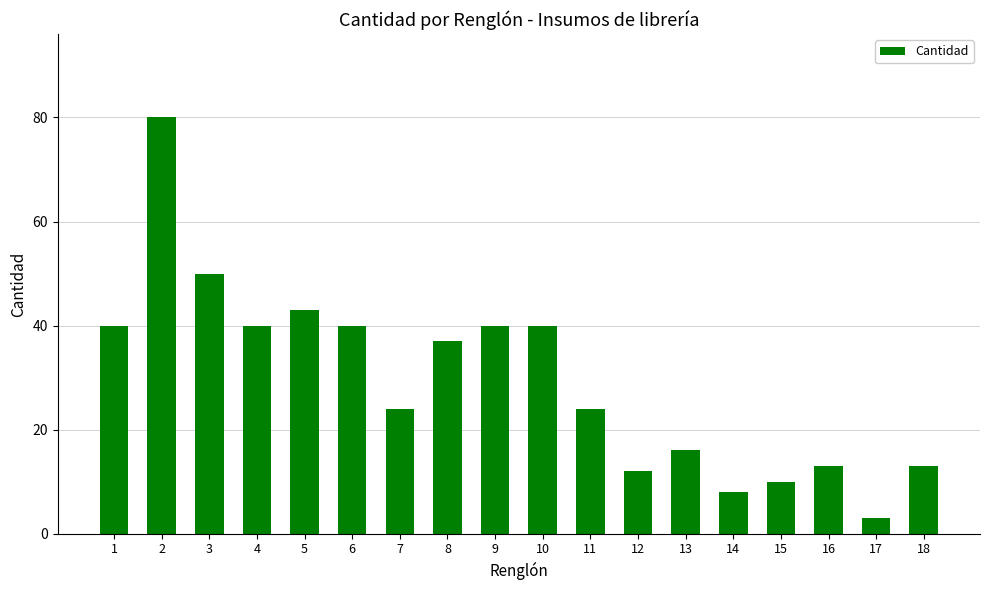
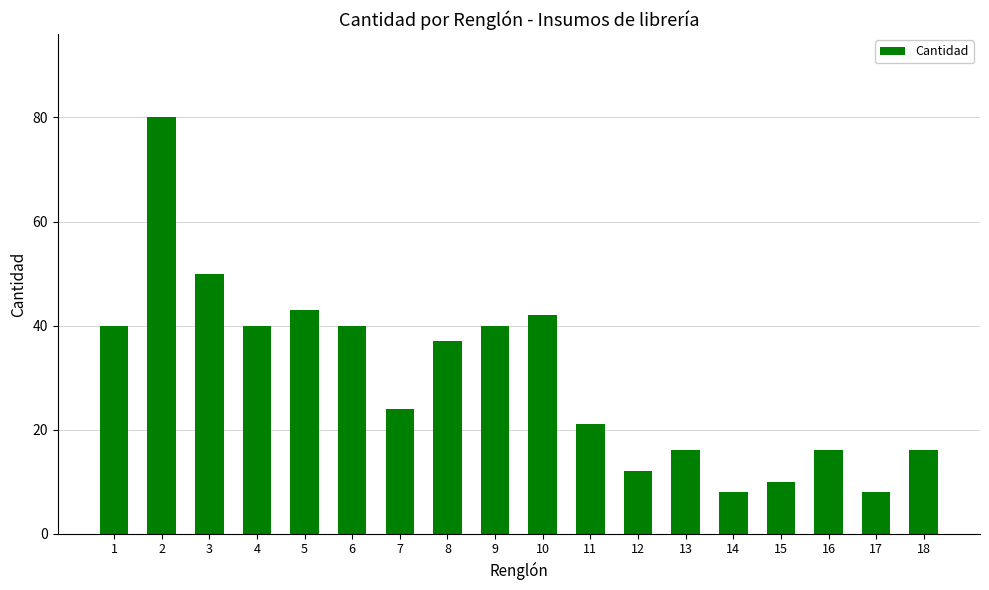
  {
    "1": 40,
    "2": 80,
    "3": 50,
    "4": 40,
    "5": 43,
    "6": 40,
    "7": 24,
    "8": 37,
    "9": 40,
-   "10": 40,
-   "11": 24,
+   "10": 42,
+   "11": 21,
    "12": 12,
    "13": 16,
    "14": 8,
    "15": 10,
-   "16": 13,
-   "17": 3,
-   "18": 13
+   "16": 16,
+   "17": 8,
+   "18": 16
  }
